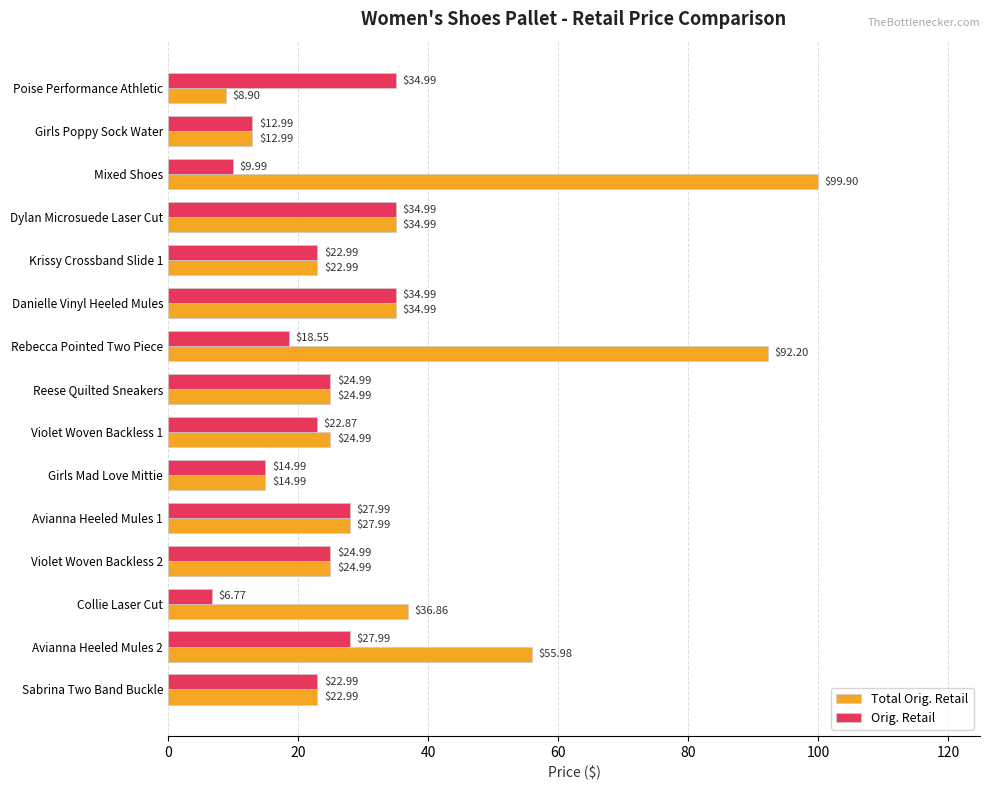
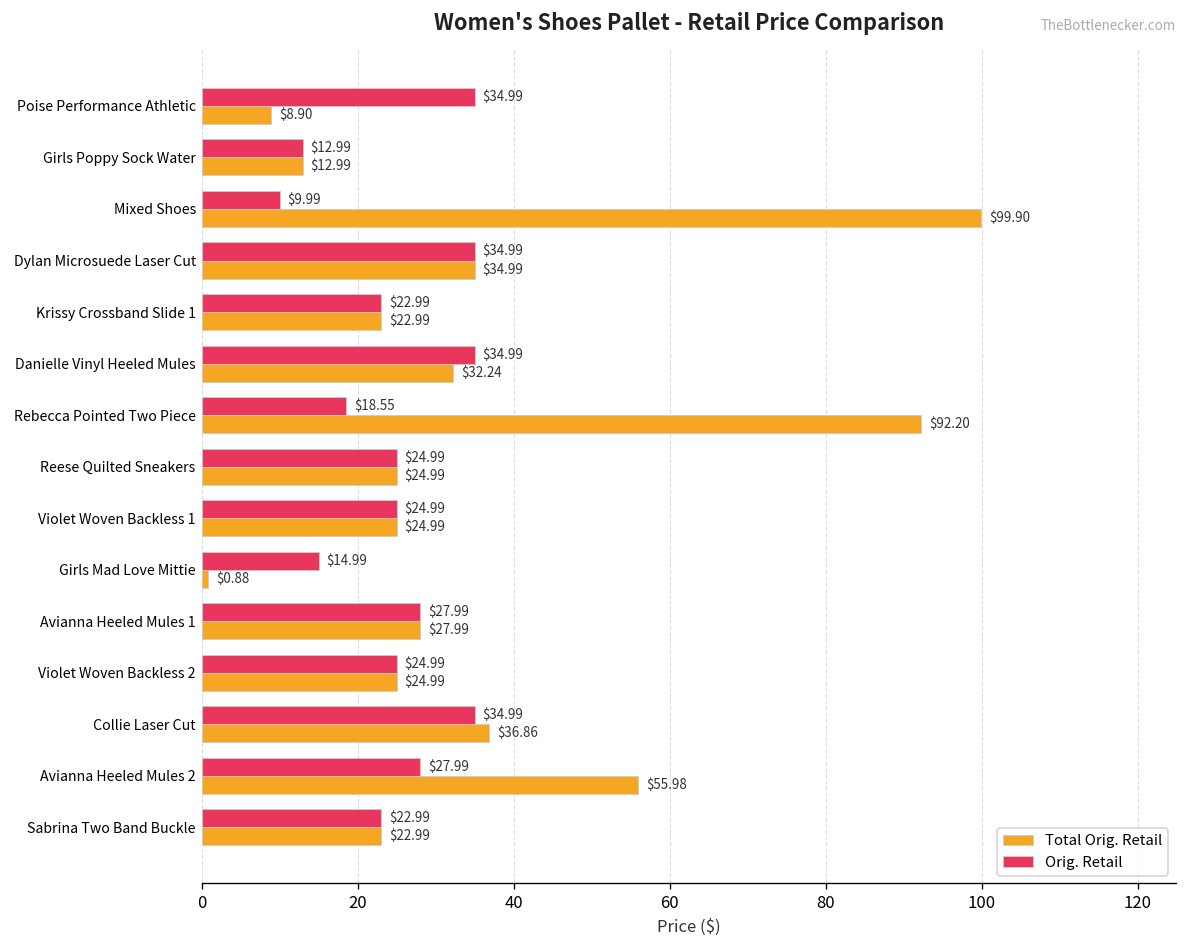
  {
    "Total Orig. Retail": {
      "Poise Performance Athletic": "$8.90",
      "Girls Poppy Sock Water": "$12.99",
      "Mixed Shoes": "$99.90",
      "Dylan Microsuede Laser Cut": "$34.99",
      "Krissy Crossband Slide 1": "$22.99",
-     "Danielle Vinyl Heeled Mules": "$34.99",
+     "Danielle Vinyl Heeled Mules": "$32.24",
      "Rebecca Pointed Two Piece": "$92.20",
      "Reese Quilted Sneakers": "$24.99",
      "Violet Woven Backless 1": "$24.99",
-     "Girls Mad Love Mittie": "$14.99",
+     "Girls Mad Love Mittie": "$0.88",
      "Avianna Heeled Mules 1": "$27.99",
      "Violet Woven Backless 2": "$24.99",
      "Collie Laser Cut": "$36.86",
      "Avianna Heeled Mules 2": "$55.98",
      "Sabrina Two Band Buckle": "$22.99"
    },
    "Orig. Retail": {
      "Poise Performance Athletic": "$34.99",
      "Girls Poppy Sock Water": "$12.99",
      "Mixed Shoes": "$9.99",
      "Dylan Microsuede Laser Cut": "$34.99",
      "Krissy Crossband Slide 1": "$22.99",
      "Danielle Vinyl Heeled Mules": "$34.99",
      "Rebecca Pointed Two Piece": "$18.55",
      "Reese Quilted Sneakers": "$24.99",
-     "Violet Woven Backless 1": "$22.87",
+     "Violet Woven Backless 1": "$24.99",
      "Girls Mad Love Mittie": "$14.99",
      "Avianna Heeled Mules 1": "$27.99",
      "Violet Woven Backless 2": "$24.99",
-     "Collie Laser Cut": "$6.77",
+     "Collie Laser Cut": "$34.99",
      "Avianna Heeled Mules 2": "$27.99",
      "Sabrina Two Band Buckle": "$22.99"
    }
  }
